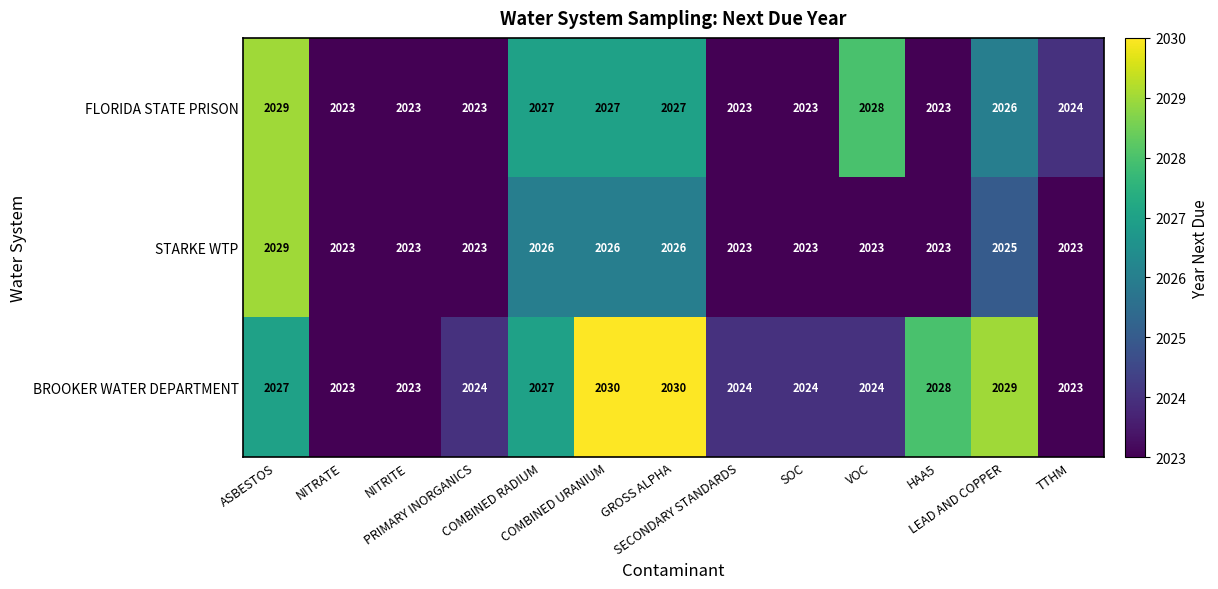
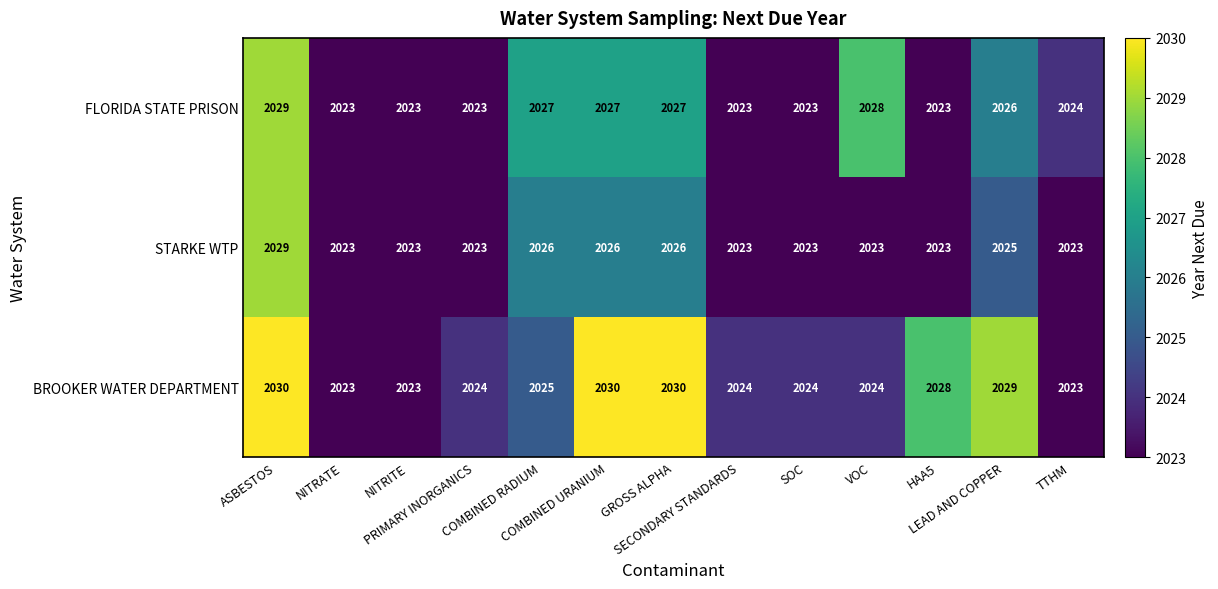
  {
    "FLORIDA STATE PRISON": {
      "ASBESTOS": 2029,
      "NITRATE": 2023,
      "NITRITE": 2023,
      "PRIMARY INORGANICS": 2023,
      "COMBINED RADIUM": 2027,
      "COMBINED URANIUM": 2027,
      "GROSS ALPHA": 2027,
      "SECONDARY STANDARDS": 2023,
      "SOC": 2023,
      "VOC": 2028,
      "HAA5": 2023,
      "LEAD AND COPPER": 2026,
      "TTHM": 2024
    },
    "STARKE WTP": {
      "ASBESTOS": 2029,
      "NITRATE": 2023,
      "NITRITE": 2023,
      "PRIMARY INORGANICS": 2023,
      "COMBINED RADIUM": 2026,
      "COMBINED URANIUM": 2026,
      "GROSS ALPHA": 2026,
      "SECONDARY STANDARDS": 2023,
      "SOC": 2023,
      "VOC": 2023,
      "HAA5": 2023,
      "LEAD AND COPPER": 2025,
      "TTHM": 2023
    },
    "BROOKER WATER DEPARTMENT": {
-     "ASBESTOS": 2027,
+     "ASBESTOS": 2030,
      "NITRATE": 2023,
      "NITRITE": 2023,
      "PRIMARY INORGANICS": 2024,
-     "COMBINED RADIUM": 2027,
+     "COMBINED RADIUM": 2025,
      "COMBINED URANIUM": 2030,
      "GROSS ALPHA": 2030,
      "SECONDARY STANDARDS": 2024,
      "SOC": 2024,
      "VOC": 2024,
      "HAA5": 2028,
      "LEAD AND COPPER": 2029,
      "TTHM": 2023
    }
  }
